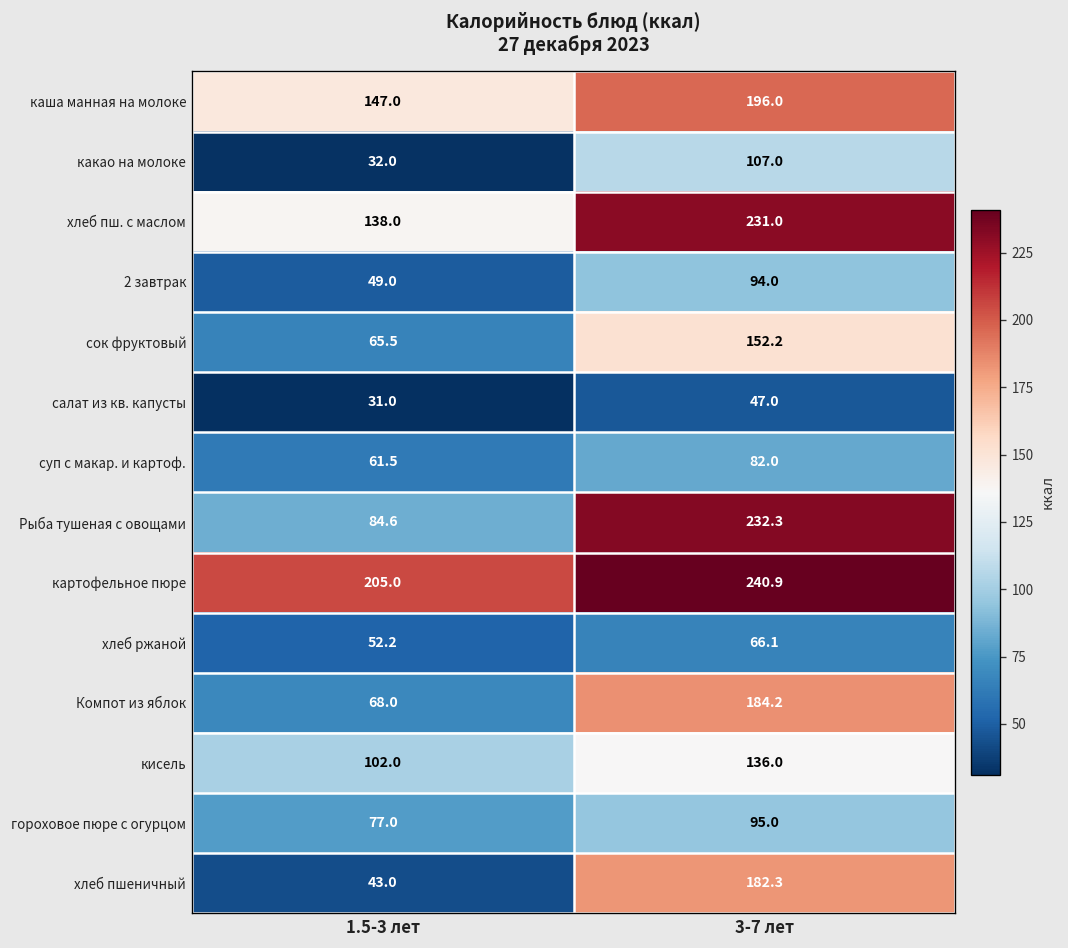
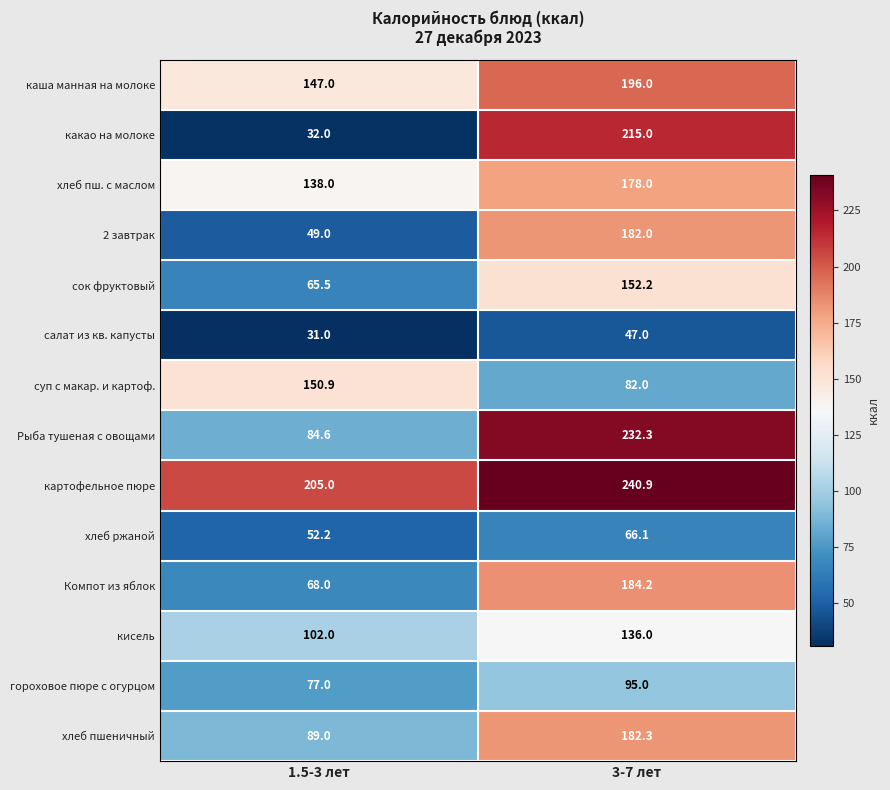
  {
    "каша манная на молоке": {
      "1.5-3 лет": 147.0,
      "3-7 лет": 196.0
    },
    "какао на молоке": {
      "1.5-3 лет": 32.0,
-     "3-7 лет": 107.0
+     "3-7 лет": 215.0
    },
    "хлеб пш. с маслом": {
      "1.5-3 лет": 138.0,
-     "3-7 лет": 231.0
+     "3-7 лет": 178.0
    },
    "2 завтрак": {
      "1.5-3 лет": 49.0,
-     "3-7 лет": 94.0
+     "3-7 лет": 182.0
    },
    "сок фруктовый": {
      "1.5-3 лет": 65.5,
      "3-7 лет": 152.2
    },
    "салат из кв. капусты": {
      "1.5-3 лет": 31.0,
      "3-7 лет": 47.0
    },
    "суп с макар. и картоф.": {
-     "1.5-3 лет": 61.5,
+     "1.5-3 лет": 150.9,
      "3-7 лет": 82.0
    },
    "Рыба тушеная с овощами": {
      "1.5-3 лет": 84.6,
      "3-7 лет": 232.3
    },
    "картофельное пюре": {
      "1.5-3 лет": 205.0,
      "3-7 лет": 240.9
    },
    "хлеб ржаной": {
      "1.5-3 лет": 52.2,
      "3-7 лет": 66.1
    },
    "Компот из яблок": {
      "1.5-3 лет": 68.0,
      "3-7 лет": 184.2
    },
    "кисель": {
      "1.5-3 лет": 102.0,
      "3-7 лет": 136.0
    },
    "гороховое пюре с огурцом": {
      "1.5-3 лет": 77.0,
      "3-7 лет": 95.0
    },
    "хлеб пшеничный": {
-     "1.5-3 лет": 43.0,
+     "1.5-3 лет": 89.0,
      "3-7 лет": 182.3
    }
  }
